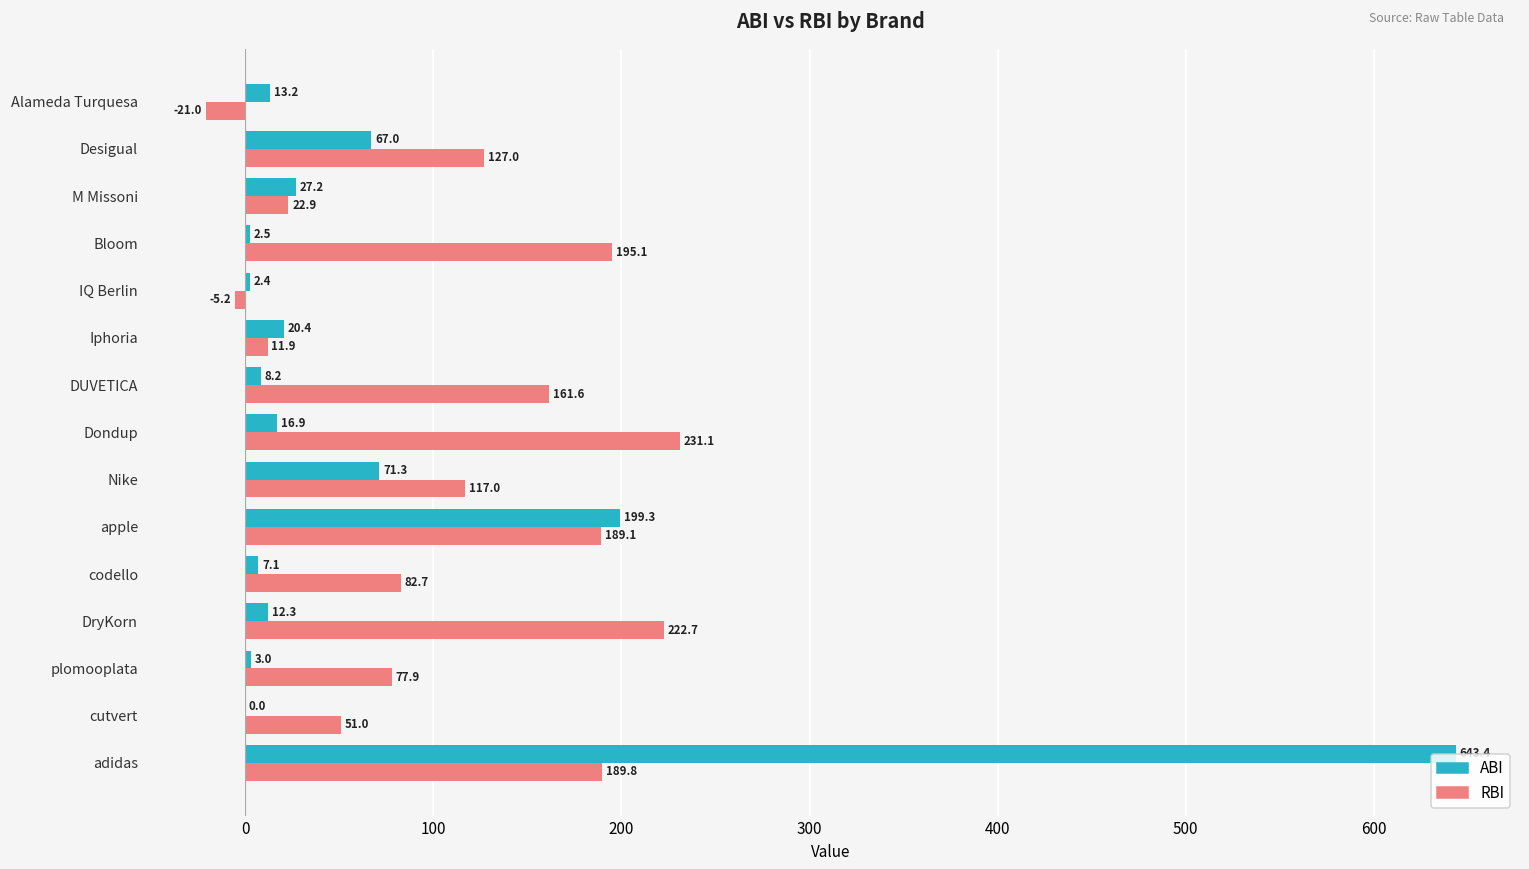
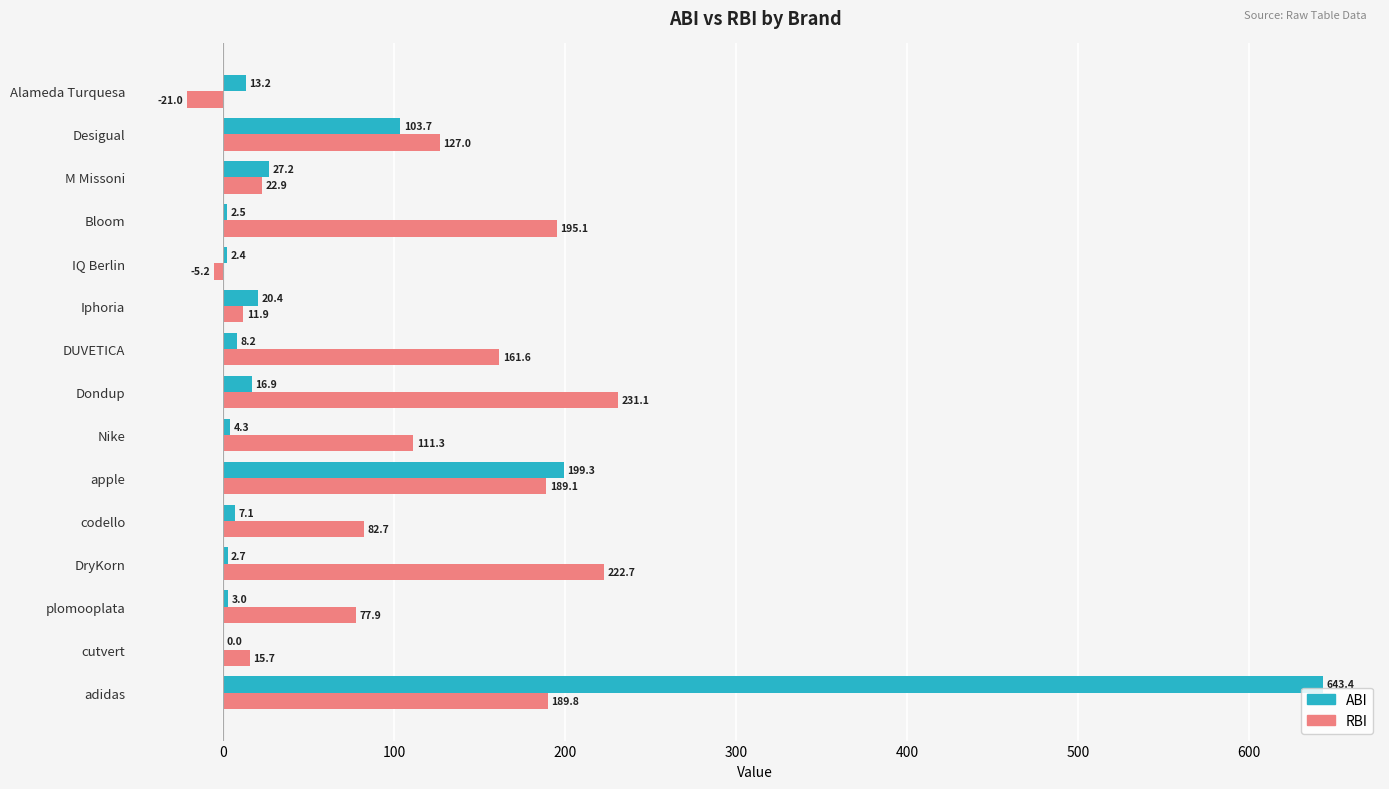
  {
    "ABI": {
      "Alameda Turquesa": 13.2,
-     "Desigual": 67.0,
+     "Desigual": 103.7,
      "M Missoni": 27.2,
      "Bloom": 2.5,
      "IQ Berlin": 2.4,
      "Iphoria": 20.4,
      "DUVETICA": 8.2,
      "Dondup": 16.9,
-     "Nike": 71.3,
+     "Nike": 4.3,
      "apple": 199.3,
      "codello": 7.1,
-     "DryKorn": 12.3,
+     "DryKorn": 2.7,
      "plomooplata": 3.0,
      "cutvert": 0.0
    },
    "RBI": {
      "Alameda Turquesa": -21.0,
      "Desigual": 127.0,
      "M Missoni": 22.9,
      "Bloom": 195.1,
      "IQ Berlin": -5.2,
      "Iphoria": 11.9,
      "DUVETICA": 161.6,
      "Dondup": 231.1,
-     "Nike": 117.0,
+     "Nike": 111.3,
      "apple": 189.1,
      "codello": 82.7,
      "DryKorn": 222.7,
      "plomooplata": 77.9,
-     "cutvert": 51.0,
+     "cutvert": 15.7,
      "adidas": 189.8
    }
  }
